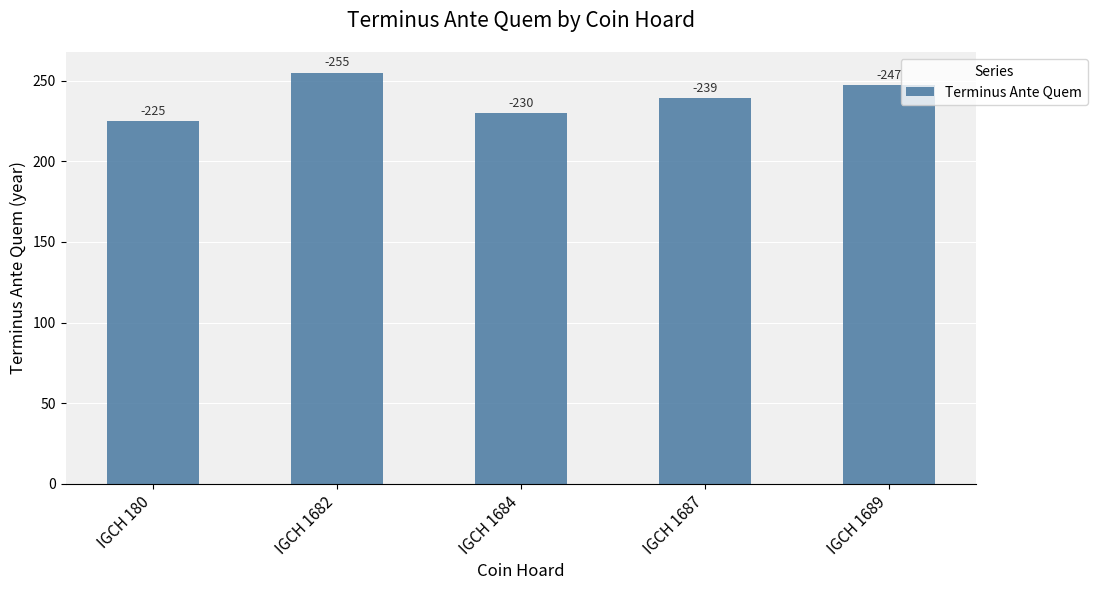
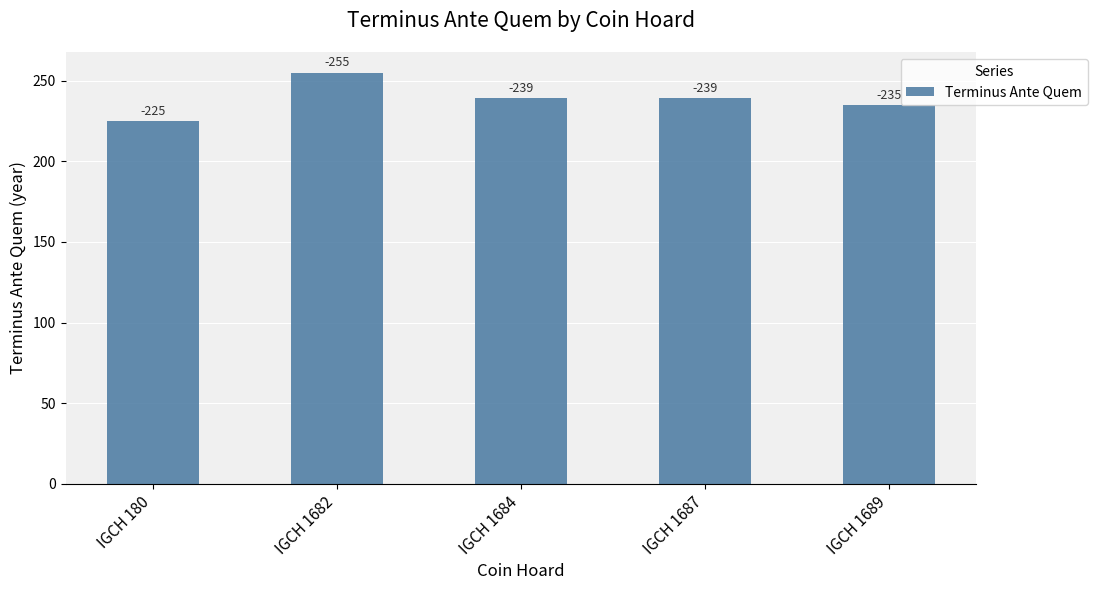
  {
-   "IGCH 1684": -230,
-   "IGCH 1689": -247
+   "IGCH 1684": -239,
+   "IGCH 1689": -235
  }
